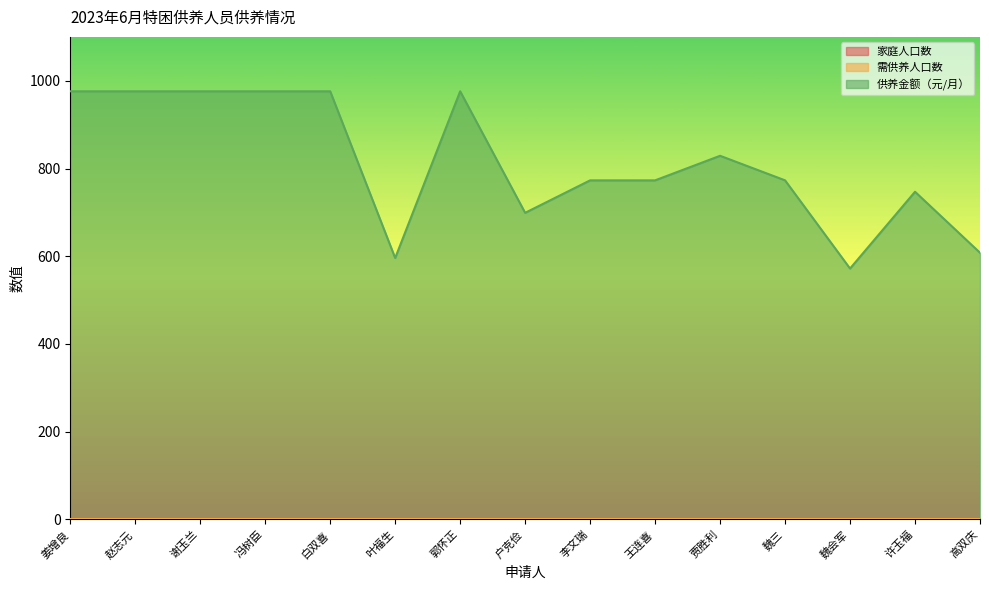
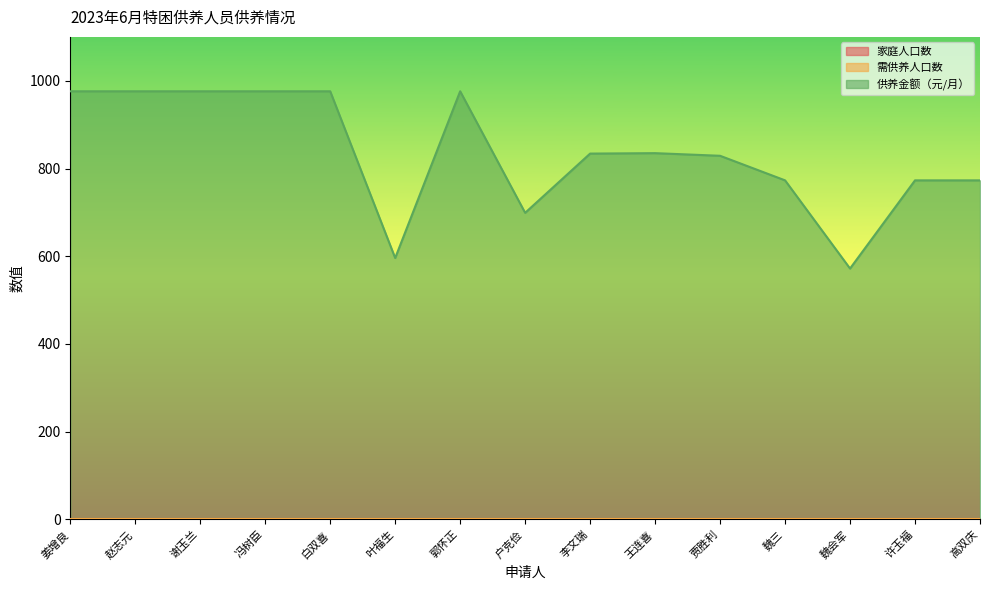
  {
    "需供养人口数": {
      "姜增良": 0,
      "赵志元": 0,
      "谢玉兰": 0,
      "冯树臣": 0,
      "白双喜": 0,
      "叶福生": 0,
      "郭怀正": 0,
      "户克俭": 0,
      "李文瑞": 0,
      "王连喜": 0,
      "贾胜利": 0,
      "魏三": 0,
      "魏会军": 0,
      "许玉福": 0,
      "高双庆": 0
    },
    "供养金额（元/月）": {
      "姜增良": 980,
      "赵志元": 980,
      "谢玉兰": 980,
      "冯树臣": 980,
      "白双喜": 980,
      "叶福生": 600,
      "郭怀正": 980,
      "户克俭": 700,
-     "李文瑞": 770,
-     "王连喜": 770,
+     "李文瑞": 830,
+     "王连喜": 840,
      "贾胜利": 830,
      "魏三": 770,
      "魏会军": 570,
-     "许玉福": 750,
-     "高双庆": 610
+     "许玉福": 770,
+     "高双庆": 770
    }
  }
